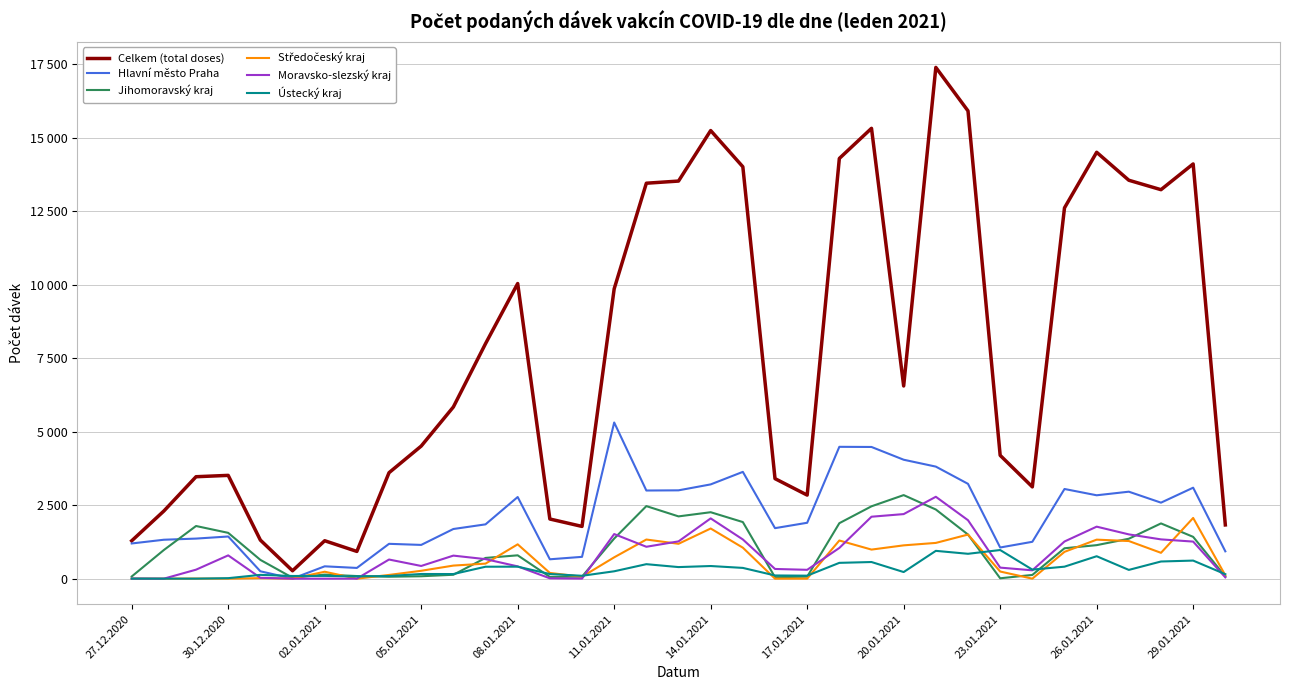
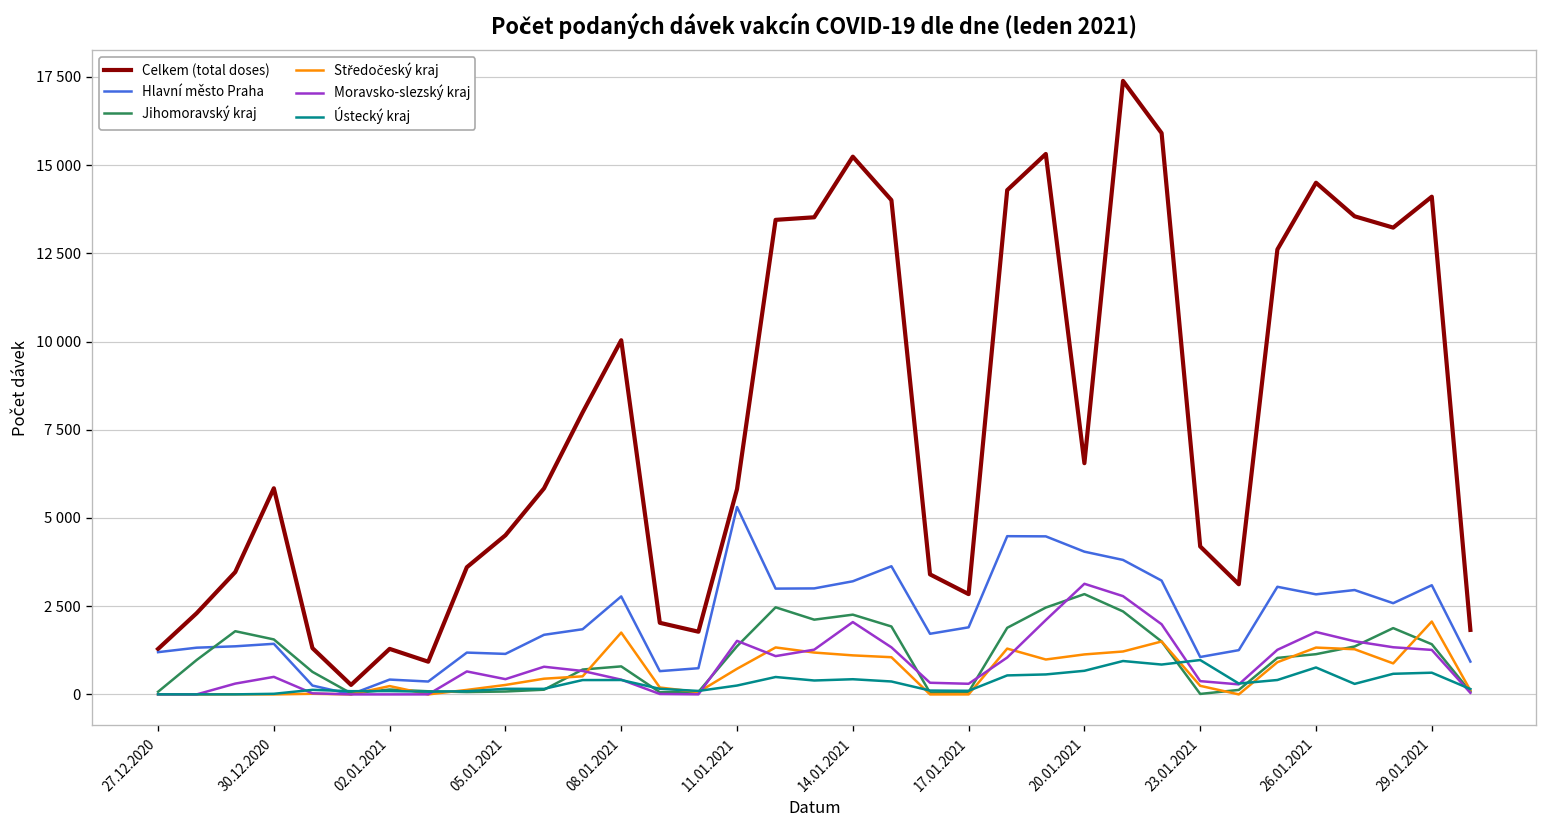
  {
    "Celkem (total doses)": {
      "27.12.2020": 1300,
-     "30.12.2020": 3500,
+     "30.12.2020": 5800,
      "02.01.2021": 1300,
      "05.01.2021": 4500,
      "08.01.2021": 10000,
-     "11.01.2021": 9900,
+     "11.01.2021": 5800,
      "14.01.2021": 15200,
      "17.01.2021": 2800,
      "20.01.2021": 6600,
      "23.01.2021": 4200,
      "26.01.2021": 14500,
      "29.01.2021": 14100
    },
    "Hlavní město Praha": {
      "27.12.2020": 1200,
      "30.12.2020": 1400,
      "02.01.2021": 400,
      "05.01.2021": 1100,
      "08.01.2021": 2800,
      "11.01.2021": 5300,
      "14.01.2021": 3200,
      "17.01.2021": 1900,
      "20.01.2021": 4000,
      "26.01.2021": 2800,
      "29.01.2021": 3100
    },
    "Jihomoravský kraj": {
      "30.12.2020": 1600,
      "08.01.2021": 800,
      "11.01.2021": 1400,
      "14.01.2021": 2300,
      "20.01.2021": 2800,
      "23.01.2021": 0,
      "26.01.2021": 1100,
      "29.01.2021": 1400
    },
    "Středočeský kraj": {
      "02.01.2021": 200,
      "05.01.2021": 300,
-     "08.01.2021": 1200,
+     "08.01.2021": 1800,
      "11.01.2021": 700,
-     "14.01.2021": 1700,
+     "14.01.2021": 1100,
      "20.01.2021": 1100,
      "23.01.2021": 200,
      "26.01.2021": 1300,
      "29.01.2021": 2100
    },
    "Moravsko-slezský kraj": {
-     "30.12.2020": 800,
+     "30.12.2020": 500,
      "02.01.2021": 0,
      "05.01.2021": 400,
      "11.01.2021": 1500,
      "14.01.2021": 2100,
      "17.01.2021": 300,
-     "20.01.2021": 2200,
+     "20.01.2021": 3100,
      "23.01.2021": 400,
      "26.01.2021": 1800,
      "29.01.2021": 1300
    },
    "Ústecký kraj": {
      "11.01.2021": 300,
      "14.01.2021": 400,
-     "20.01.2021": 200,
+     "20.01.2021": 700,
      "26.01.2021": 800,
      "29.01.2021": 600
    }
  }
